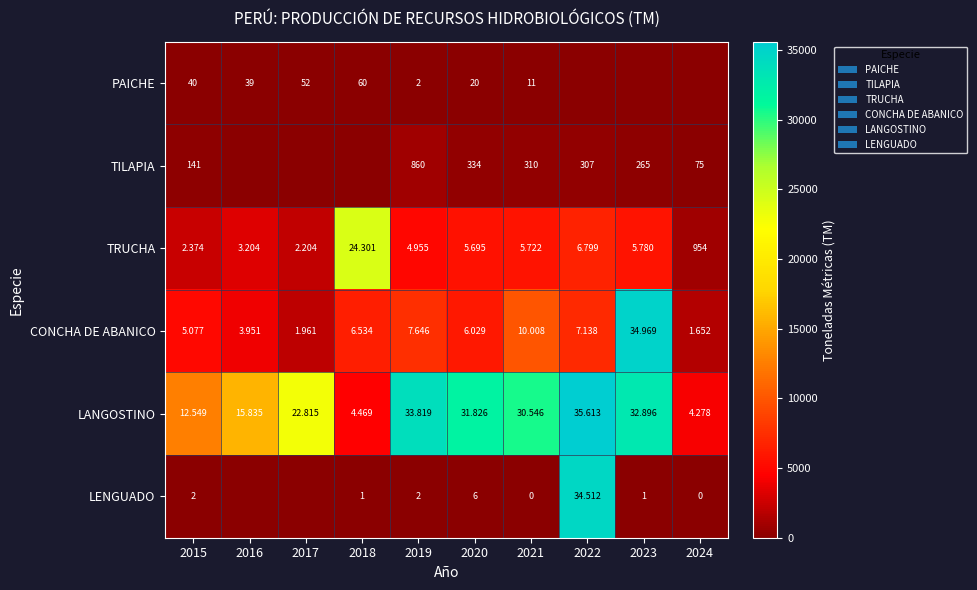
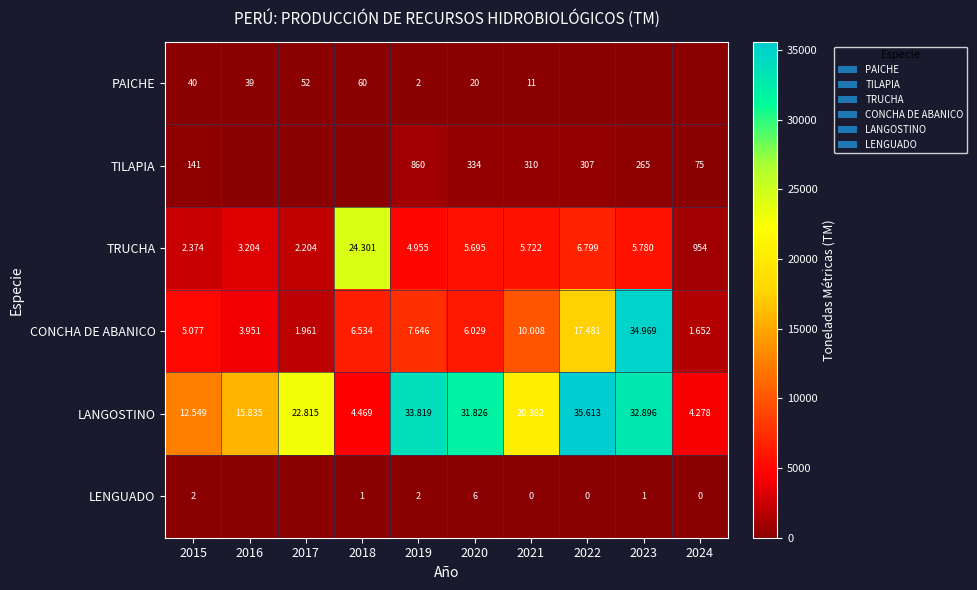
  {
    "PAICHE": {
      "2015": 40,
      "2016": 39,
      "2017": 52,
      "2018": 60,
      "2019": 2,
      "2020": 20,
      "2021": 11
    },
    "TILAPIA": {
      "2015": 141,
      "2019": 860,
      "2020": 334,
      "2021": 310,
      "2022": 307,
      "2023": 265,
      "2024": 75
    },
    "TRUCHA": {
      "2015": 2.374,
      "2016": 3.204,
      "2017": 2.204,
      "2018": 24.301,
      "2019": 4.955,
      "2020": 5.695,
      "2021": 5.722,
      "2022": 6.799,
      "2023": 5.780,
      "2024": 954
    },
    "CONCHA DE ABANICO": {
      "2015": 5.077,
      "2016": 3.951,
      "2017": 1.961,
      "2018": 6.534,
      "2019": 7.646,
      "2020": 6.029,
      "2021": 10.008,
-     "2022": 7.138,
+     "2022": 17.481,
      "2023": 34.969,
      "2024": 1.652
    },
    "LANGOSTINO": {
      "2015": 12.549,
      "2016": 15.835,
      "2017": 22.815,
      "2018": 4.469,
      "2019": 33.819,
      "2020": 31.826,
-     "2021": 30.546,
+     "2021": 20.382,
      "2022": 35.613,
      "2023": 32.896,
      "2024": 4.278
    },
    "LENGUADO": {
      "2015": 2,
      "2018": 1,
      "2019": 2,
      "2020": 6,
      "2021": 0,
-     "2022": 34.512,
+     "2022": 0,
      "2023": 1,
      "2024": 0
    }
  }
